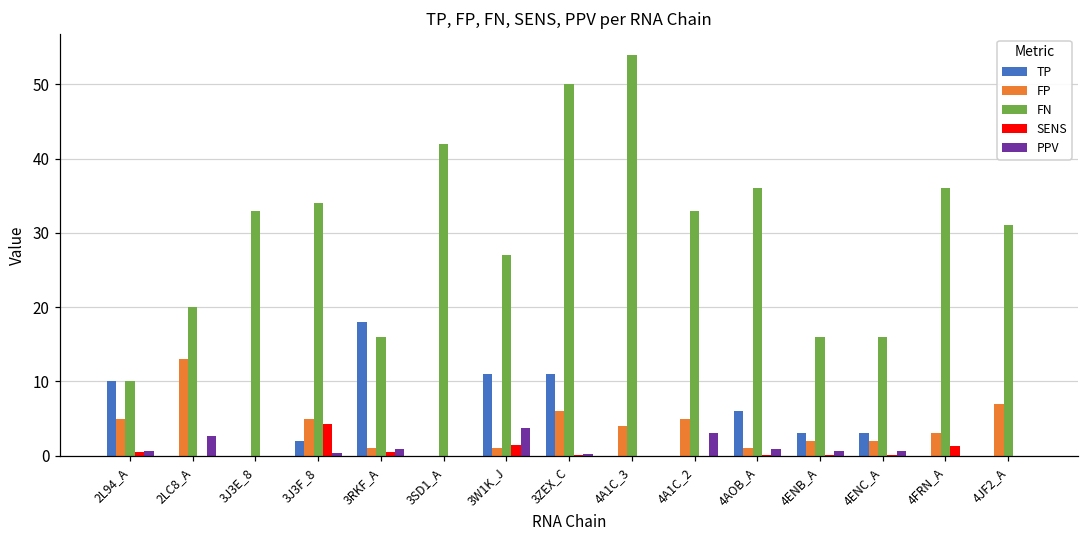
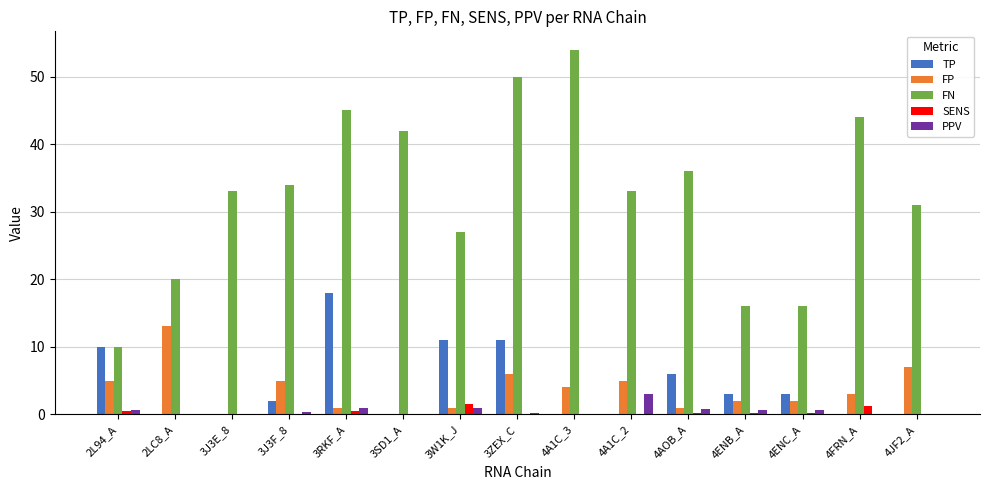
  {
    "TP": {
      "2L94_A": 10,
      "2LC8_A": 0,
      "3J3E_8": 0,
      "3J3F_8": 2,
      "3RKF_A": 18,
      "3SD1_A": 0,
      "3W1K_J": 11,
      "3ZEX_C": 11,
      "4A1C_3": 0,
      "4A1C_2": 0,
      "4AOB_A": 6,
      "4ENB_A": 3,
      "4ENC_A": 3,
      "4FRN_A": 0,
      "4JF2_A": 0
    },
    "FP": {
      "2L94_A": 5,
      "2LC8_A": 13,
      "3J3E_8": 0,
      "3J3F_8": 5,
      "3RKF_A": 1,
      "3SD1_A": 0,
      "3W1K_J": 1,
      "3ZEX_C": 6,
      "4A1C_3": 4,
      "4A1C_2": 5,
      "4AOB_A": 1,
      "4ENB_A": 2,
      "4ENC_A": 2,
      "4FRN_A": 3,
      "4JF2_A": 7
    },
    "FN": {
      "2L94_A": 10,
      "2LC8_A": 20,
      "3J3E_8": 33,
      "3J3F_8": 34,
-     "3RKF_A": 16,
+     "3RKF_A": 45,
      "3SD1_A": 42,
      "3W1K_J": 27,
      "3ZEX_C": 50,
      "4A1C_3": 54,
      "4A1C_2": 33,
      "4AOB_A": 36,
      "4ENB_A": 16,
      "4ENC_A": 16,
-     "4FRN_A": 36,
+     "4FRN_A": 44,
      "4JF2_A": 31
    },
    "SENS": {
      "2L94_A": 1,
      "2LC8_A": 0,
      "3J3E_8": 0,
-     "3J3F_8": 4,
+     "3J3F_8": 0,
      "3RKF_A": 1,
      "3SD1_A": 0,
      "3W1K_J": 1,
      "4A1C_3": 0,
      "4A1C_2": 0,
      "4FRN_A": 1,
      "4JF2_A": 0
    },
    "PPV": {
      "2L94_A": 1,
-     "2LC8_A": 3,
+     "2LC8_A": 0,
      "3J3E_8": 0,
      "3RKF_A": 1,
      "3SD1_A": 0,
-     "3W1K_J": 4,
+     "3W1K_J": 1,
      "4A1C_3": 0,
      "4A1C_2": 3,
      "4AOB_A": 1,
      "4ENB_A": 1,
      "4ENC_A": 1,
      "4FRN_A": 0,
      "4JF2_A": 0
    }
  }
